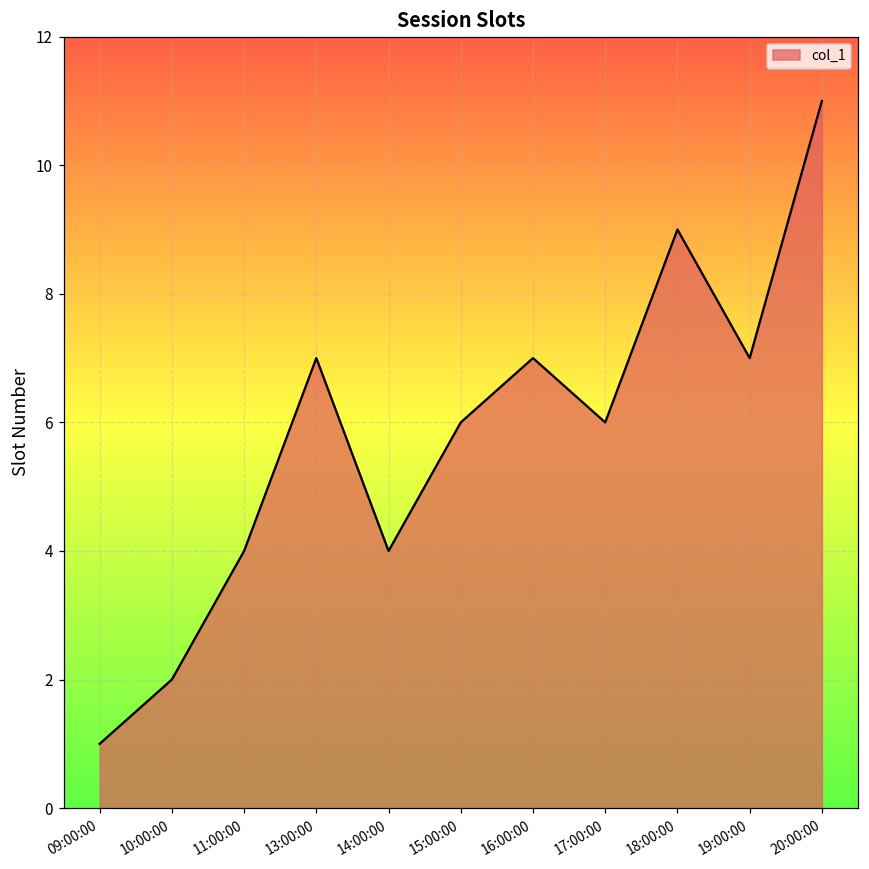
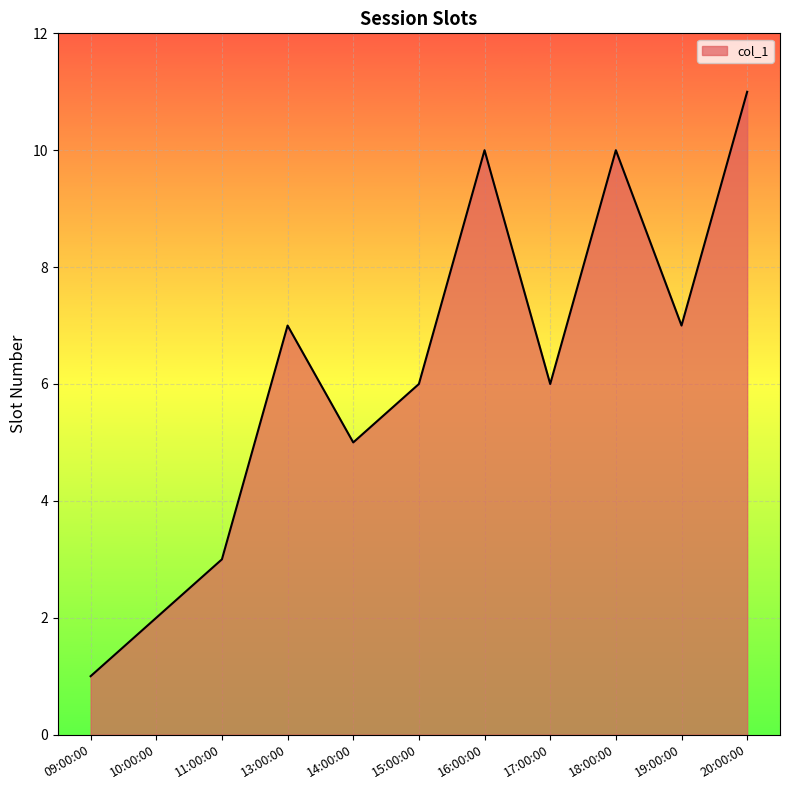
  {
    "09:00:00": 1,
    "10:00:00": 2,
-   "11:00:00": 4,
+   "11:00:00": 3,
    "13:00:00": 7,
-   "14:00:00": 4,
+   "14:00:00": 5,
    "15:00:00": 6,
-   "16:00:00": 7,
+   "16:00:00": 10,
    "17:00:00": 6,
-   "18:00:00": 9,
+   "18:00:00": 10,
    "19:00:00": 7,
    "20:00:00": 11
  }
